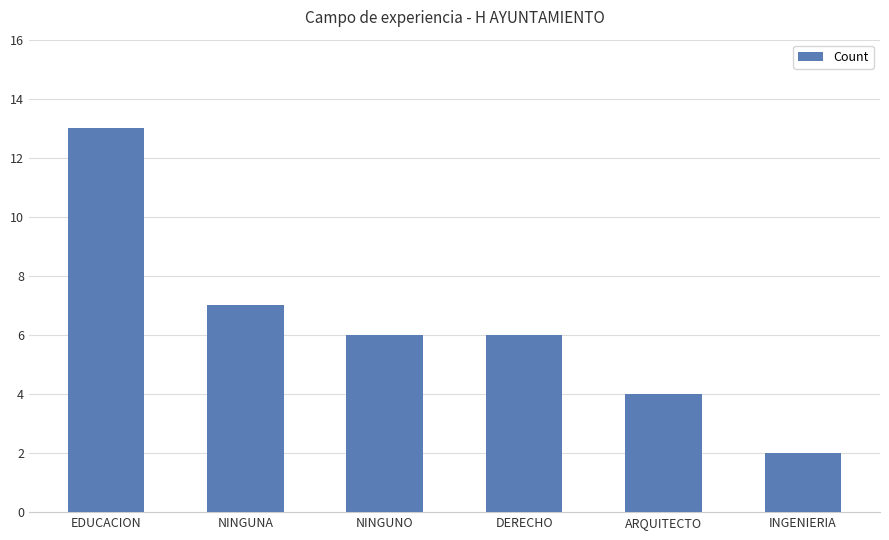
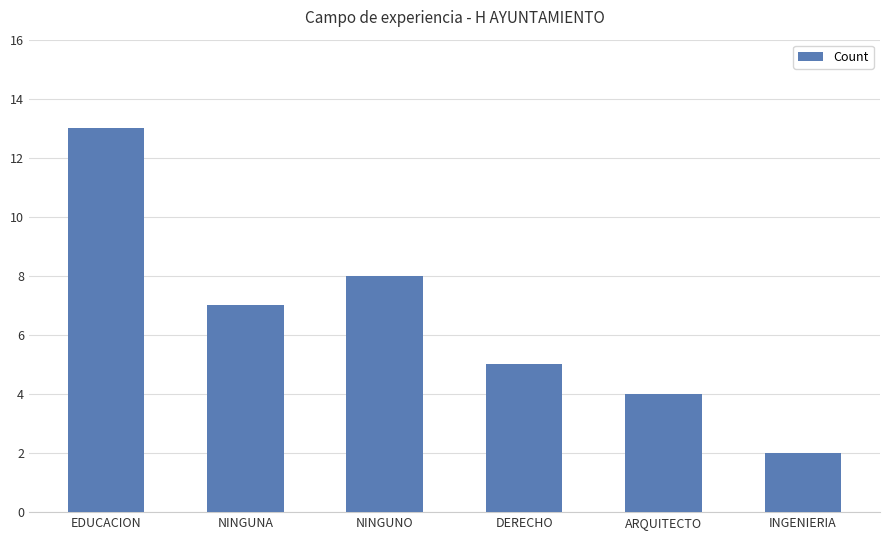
  {
    "EDUCACION": 13,
    "NINGUNA": 7,
-   "NINGUNO": 6,
-   "DERECHO": 6,
+   "NINGUNO": 8,
+   "DERECHO": 5,
    "ARQUITECTO": 4,
    "INGENIERIA": 2
  }
